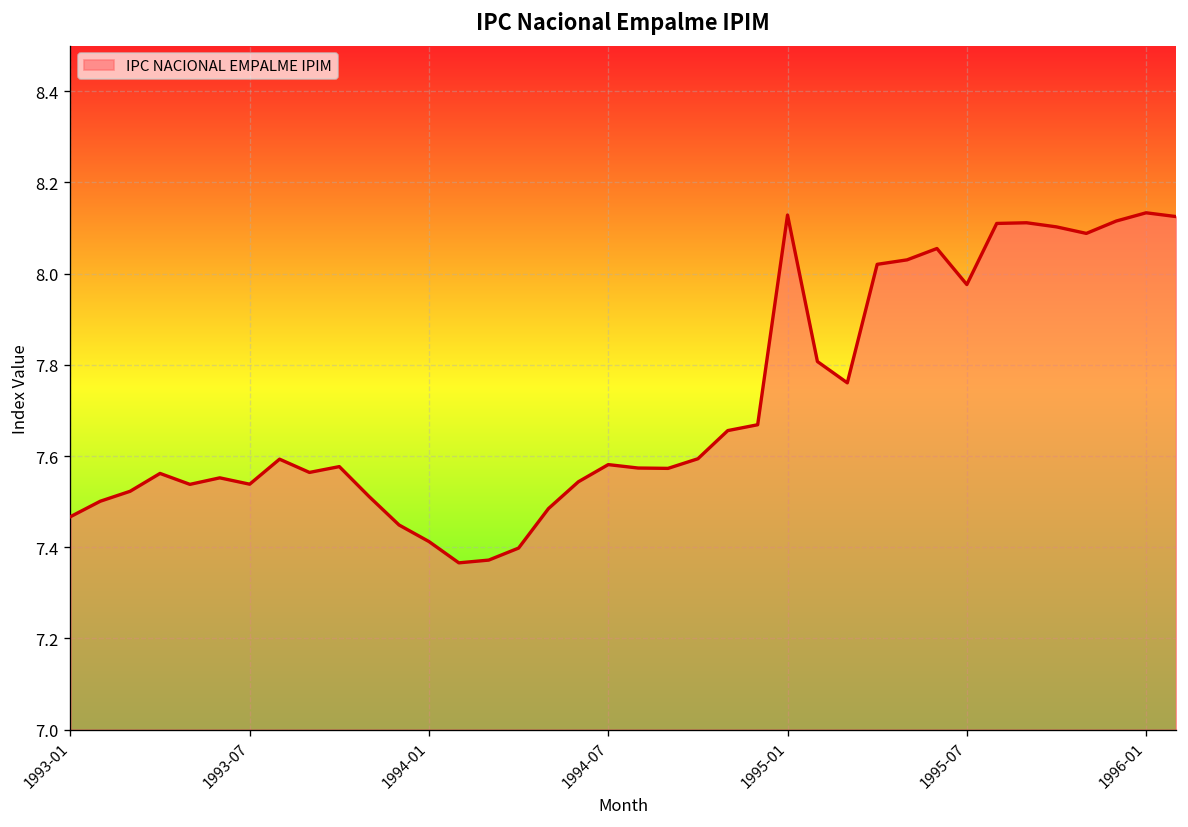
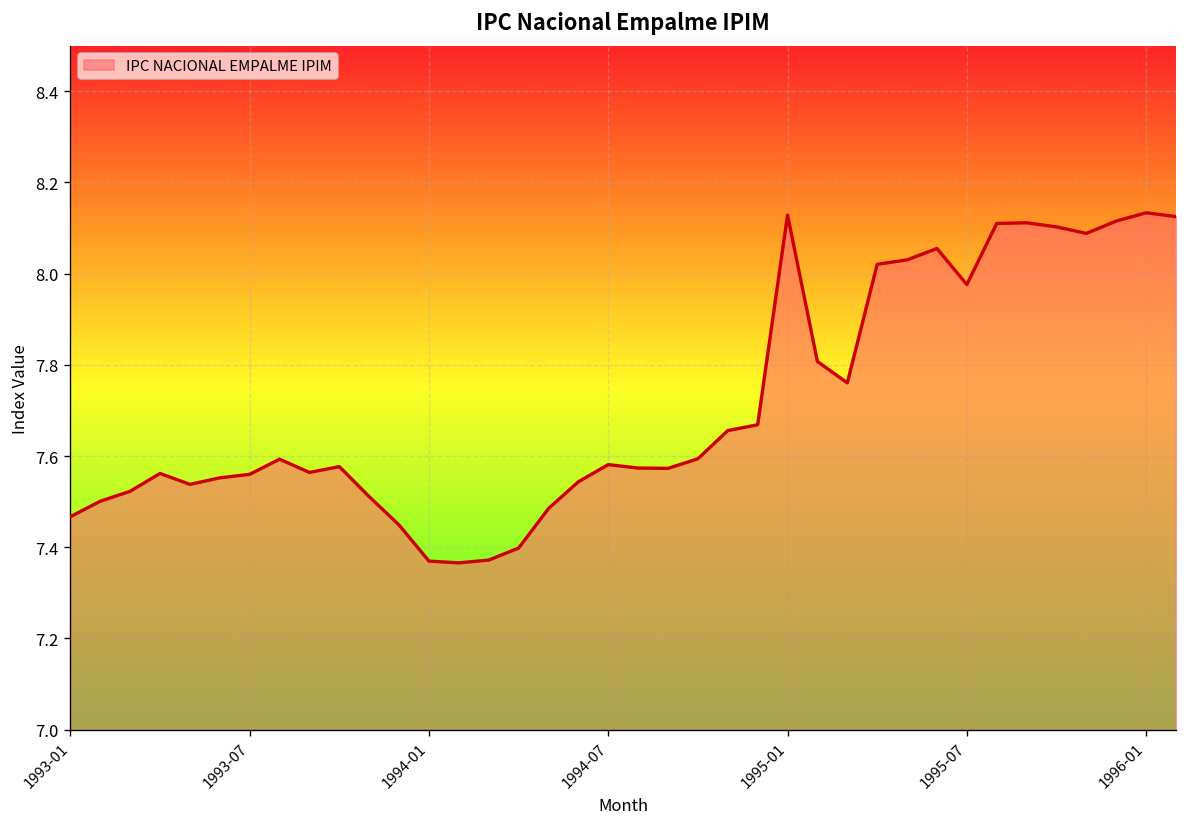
  {
    "1993-01": 7.47,
-   "1993-07": 7.54,
-   "1994-01": 7.41,
+   "1993-07": 7.56,
+   "1994-01": 7.37,
    "1994-07": 7.58,
    "1995-01": 8.13,
    "1995-07": 7.98,
    "1996-01": 8.13
  }
